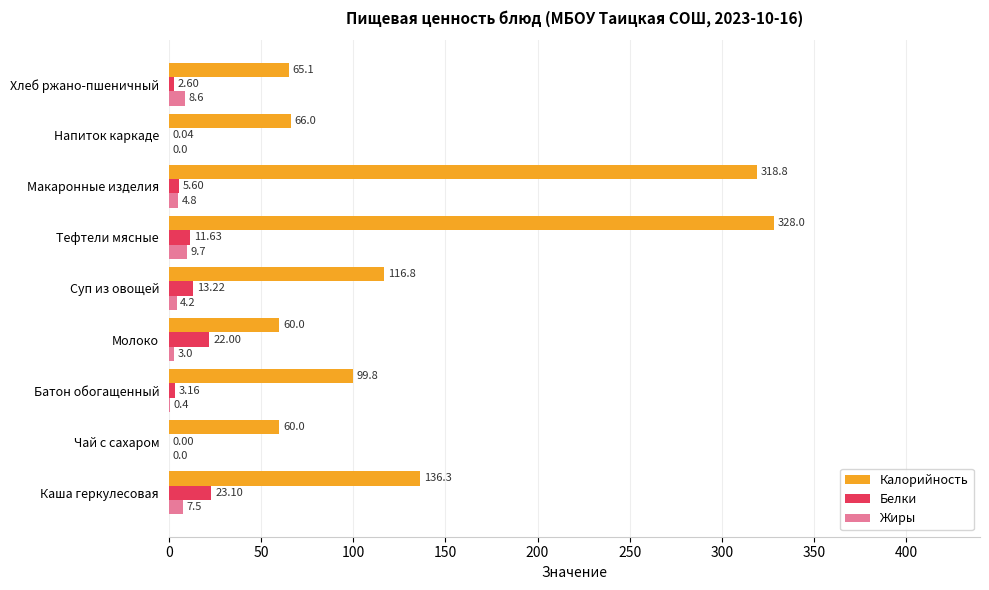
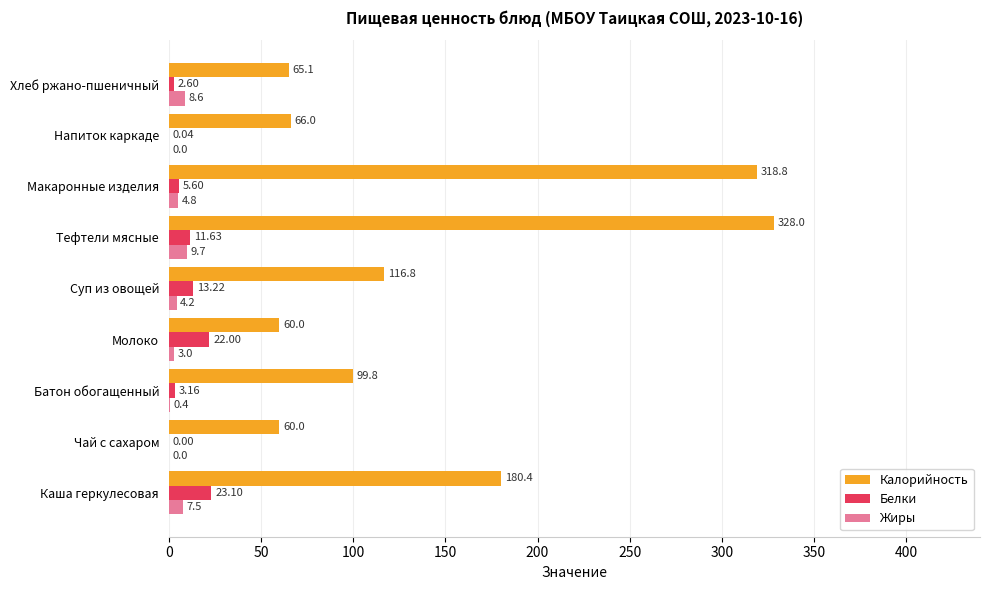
  {
    "Калорийность": {
      "Хлеб ржано-пшеничный": 65.1,
      "Напиток каркаде": 66.0,
      "Макаронные изделия": 318.8,
      "Тефтели мясные": 328.0,
      "Суп из овощей": 116.8,
      "Молоко": 60.0,
      "Батон обогащенный": 99.8,
      "Чай с сахаром": 60.0,
-     "Каша геркулесовая": 136.3
+     "Каша геркулесовая": 180.4
    },
    "Белки": {
      "Хлеб ржано-пшеничный": 2.60,
      "Напиток каркаде": 0.04,
      "Макаронные изделия": 5.60,
      "Тефтели мясные": 11.63,
      "Суп из овощей": 13.22,
      "Молоко": 22.00,
      "Батон обогащенный": 3.16,
      "Чай с сахаром": 0.00,
      "Каша геркулесовая": 23.10
    },
    "Жиры": {
      "Хлеб ржано-пшеничный": 8.6,
      "Напиток каркаде": 0.0,
      "Макаронные изделия": 4.8,
      "Тефтели мясные": 9.7,
      "Суп из овощей": 4.2,
      "Молоко": 3.0,
      "Батон обогащенный": 0.4,
      "Чай с сахаром": 0.0,
      "Каша геркулесовая": 7.5
    }
  }
